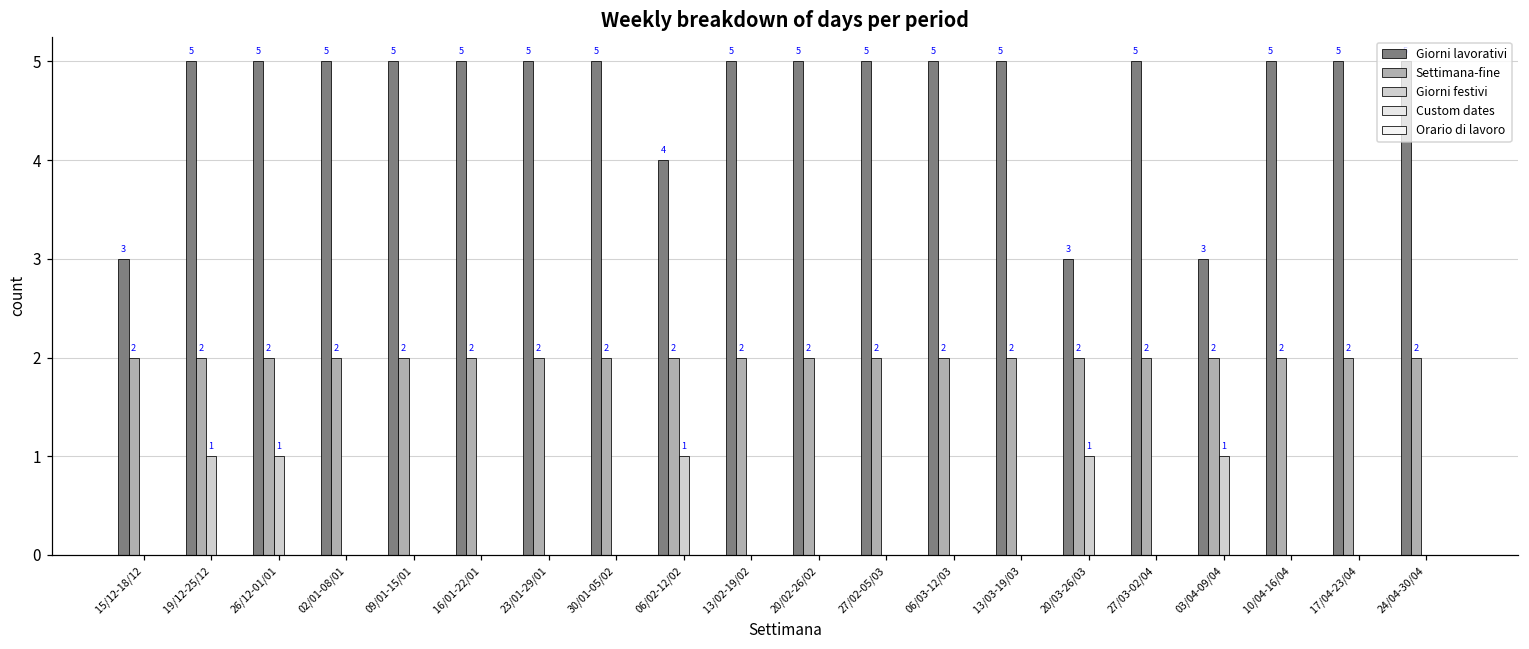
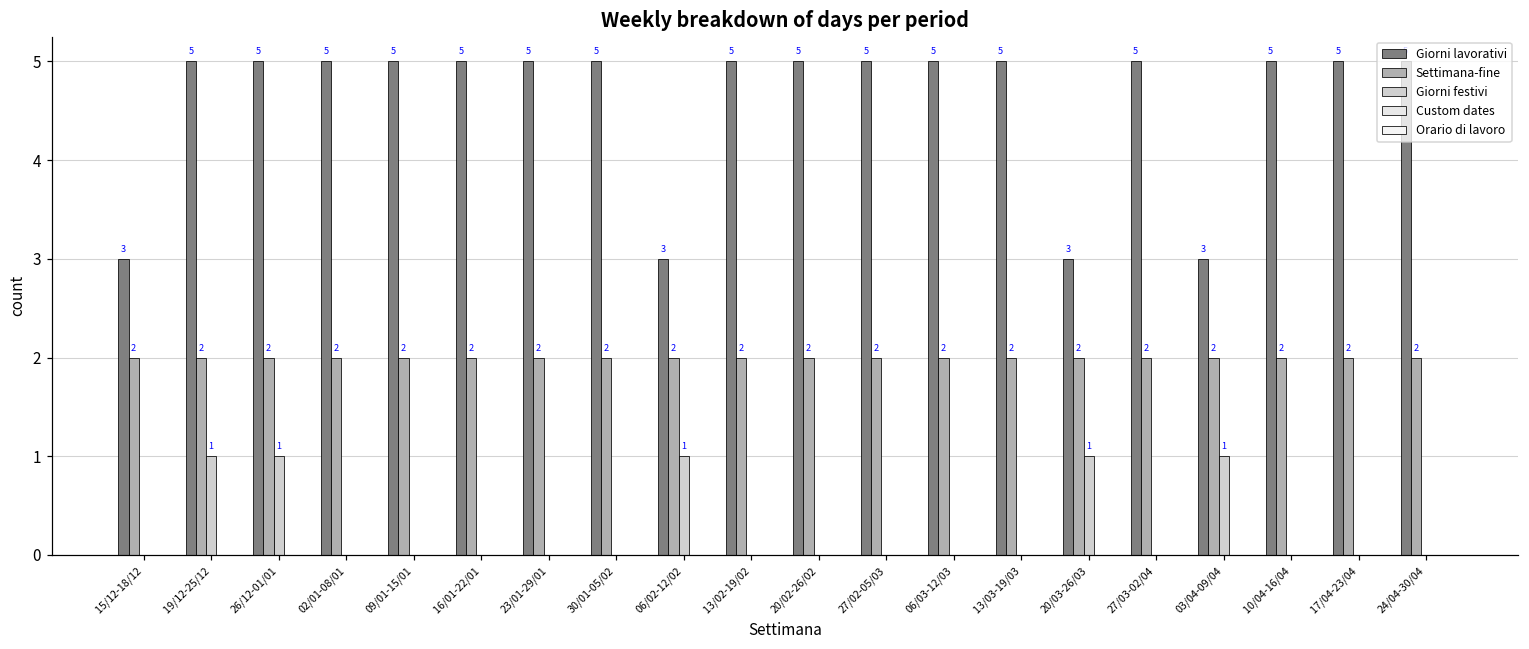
  {
    "Giorni lavorativi": {
      "15/12-18/12": 3,
      "19/12-25/12": 5,
      "26/12-01/01": 5,
      "02/01-08/01": 5,
      "09/01-15/01": 5,
      "16/01-22/01": 5,
      "23/01-29/01": 5,
      "30/01-05/02": 5,
-     "06/02-12/02": 4,
+     "06/02-12/02": 3,
      "13/02-19/02": 5,
      "20/02-26/02": 5,
      "27/02-05/03": 5,
      "06/03-12/03": 5,
      "13/03-19/03": 5,
      "20/03-26/03": 3,
      "27/03-02/04": 5,
      "03/04-09/04": 3,
      "10/04-16/04": 5,
      "17/04-23/04": 5
    }
  }
